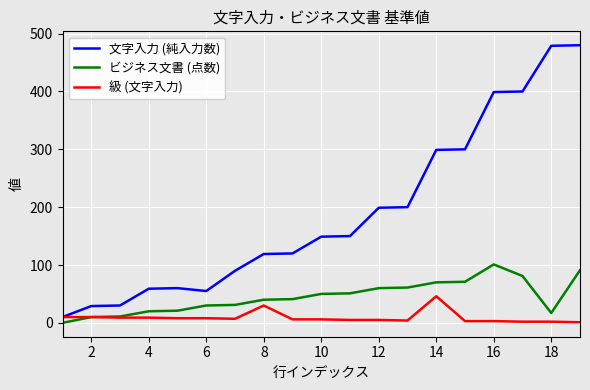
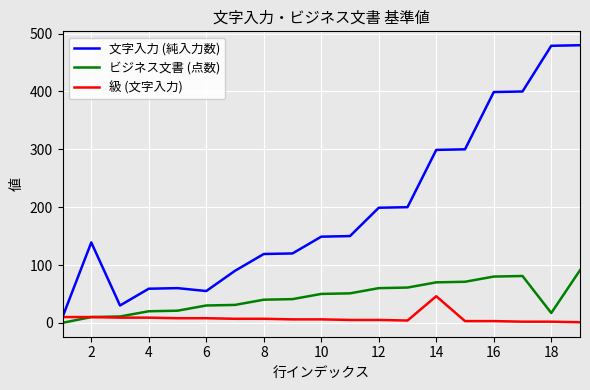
  {
    "文字入力 (純入力数)": {
-     "2": 30,
+     "2": 140,
      "4": 60,
      "6": 60,
      "8": 120,
      "10": 150,
      "12": 200,
      "14": 300,
      "16": 400,
      "18": 480
    },
    "ビジネス文書 (点数)": {
      "4": 20,
      "6": 30,
      "8": 40,
      "10": 50,
      "12": 60,
      "14": 70,
-     "16": 100,
+     "16": 80,
      "18": 20
    },
    "級 (文字入力)": {
      "4": 10,
      "6": 10,
-     "8": 30,
+     "8": 10,
      "10": 10,
      "12": 10,
      "14": 50,
      "16": 0,
      "18": 0
    }
  }
